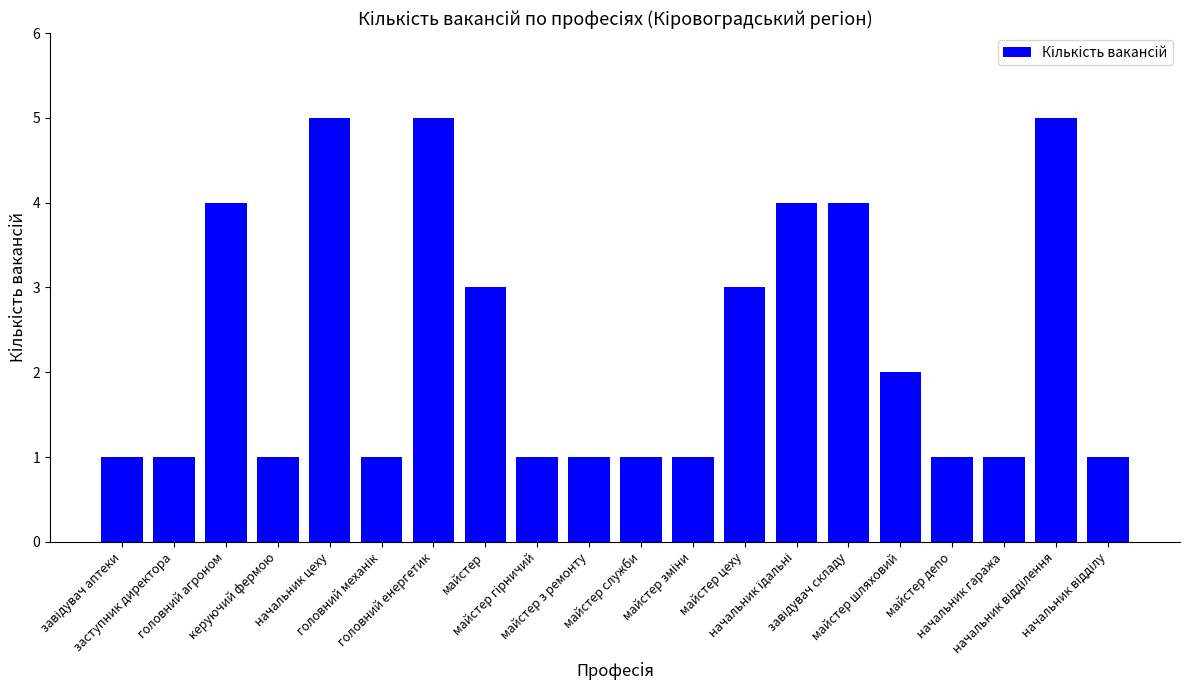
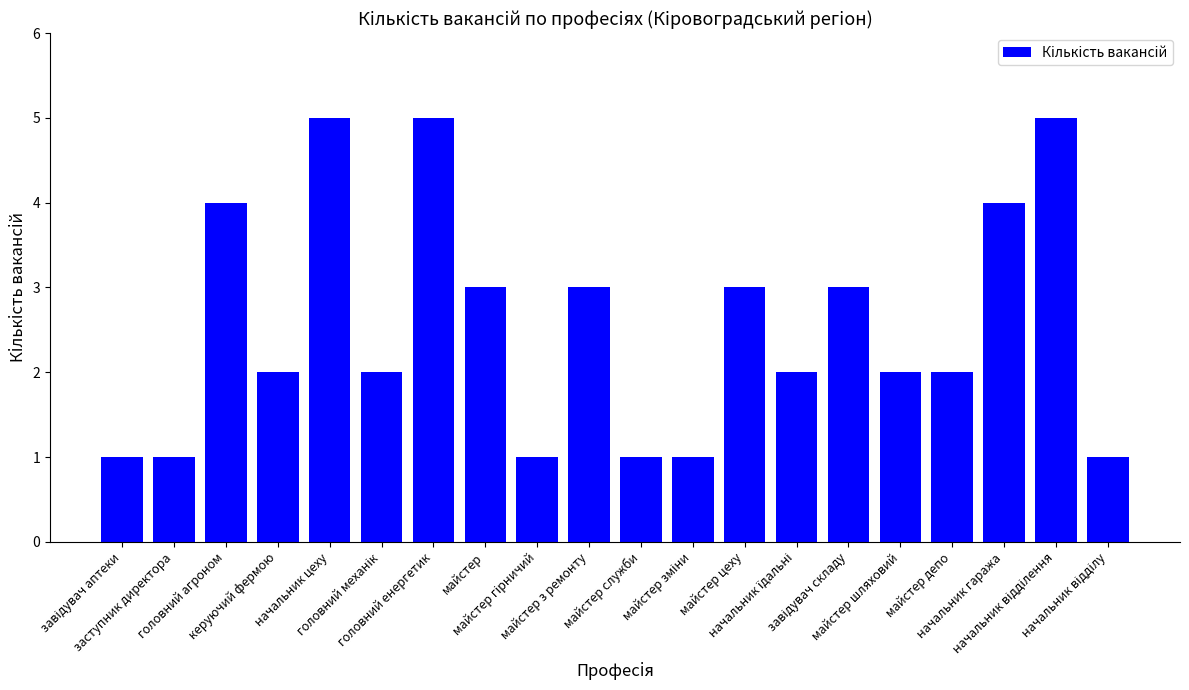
  {
    "завідувач аптеки": 1,
    "заступник директора": 1,
    "головний агроном": 4,
-   "керуючий фермою": 1,
+   "керуючий фермою": 2,
    "начальник цеху": 5,
-   "головний механік": 1,
+   "головний механік": 2,
    "головний енергетик": 5,
    "майстер": 3,
    "майстер гірничий": 1,
-   "майстер з ремонту": 1,
+   "майстер з ремонту": 3,
    "майстер служби": 1,
    "майстер зміни": 1,
    "майстер цеху": 3,
-   "начальник їдальні": 4,
-   "завідувач складу": 4,
+   "начальник їдальні": 2,
+   "завідувач складу": 3,
    "майстер шляховий": 2,
-   "майстер депо": 1,
-   "начальник гаража": 1,
+   "майстер депо": 2,
+   "начальник гаража": 4,
    "начальник відділення": 5,
    "начальник відділу": 1
  }
